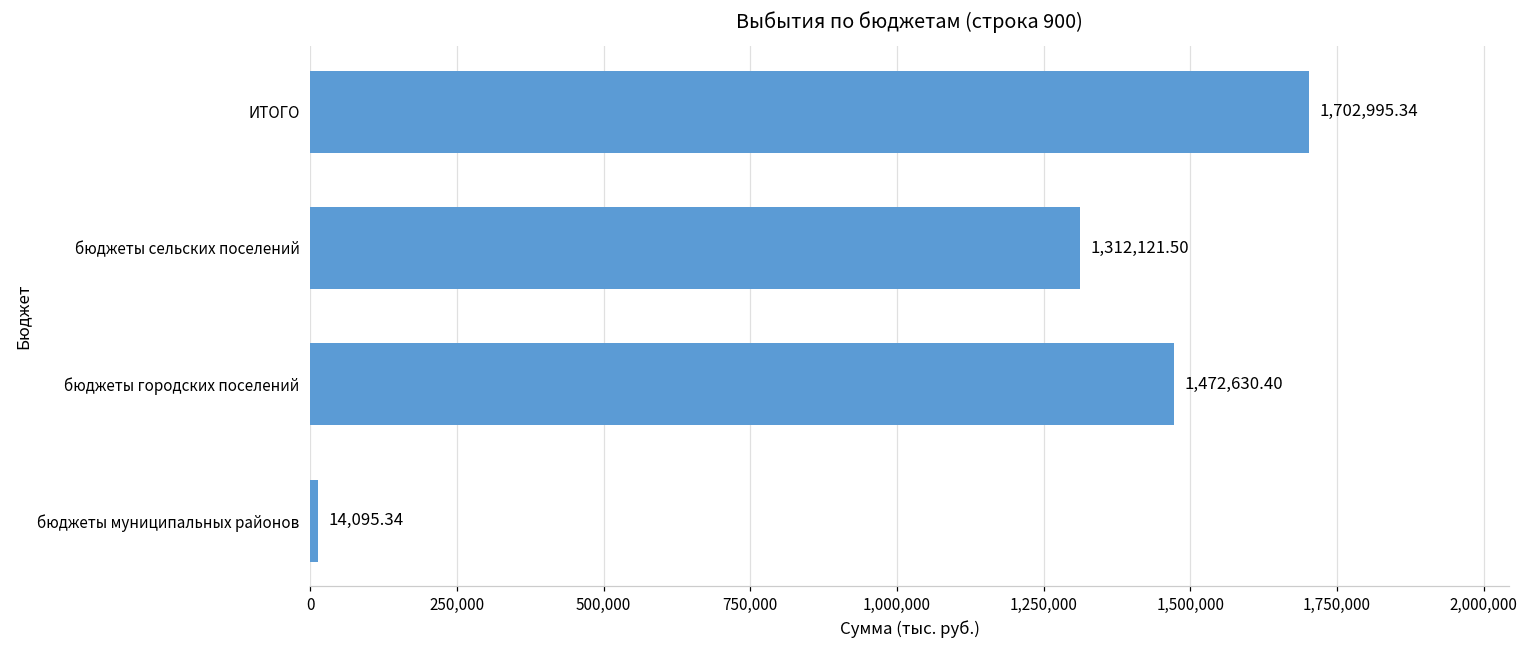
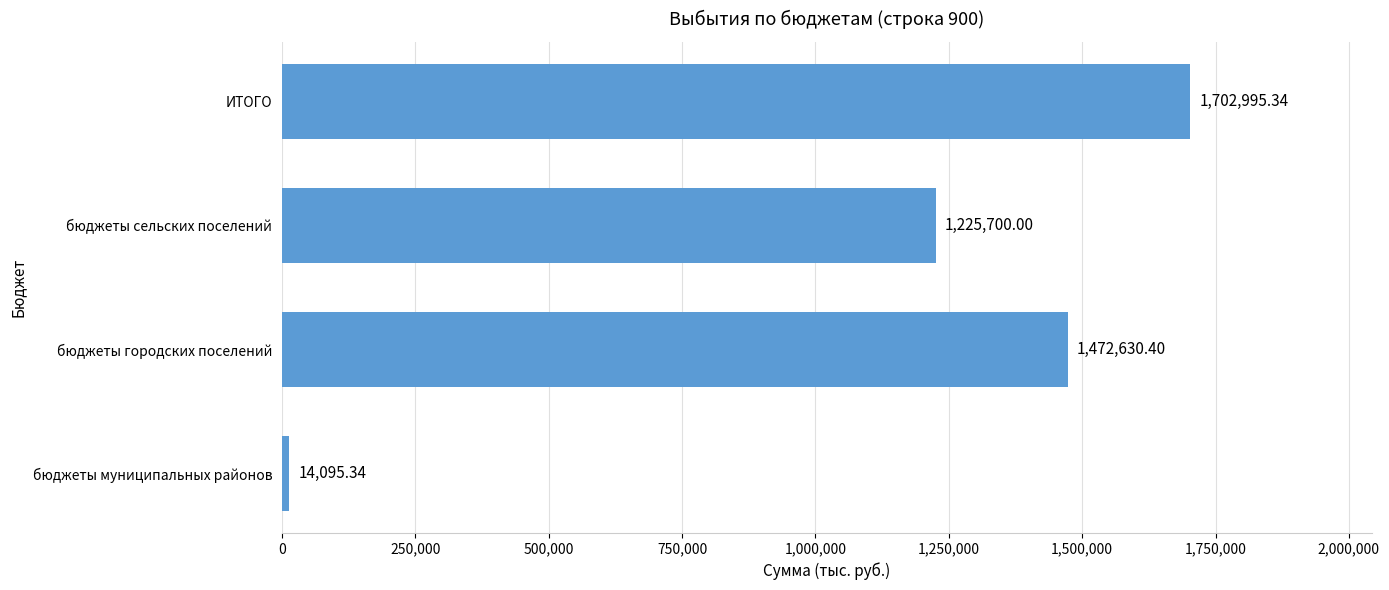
  {
    "ИТОГО": "1,702,995.34",
-   "бюджеты сельских поселений": "1,312,121.50",
+   "бюджеты сельских поселений": "1,225,700.00",
    "бюджеты городских поселений": "1,472,630.40",
    "бюджеты муниципальных районов": "14,095.34"
  }
